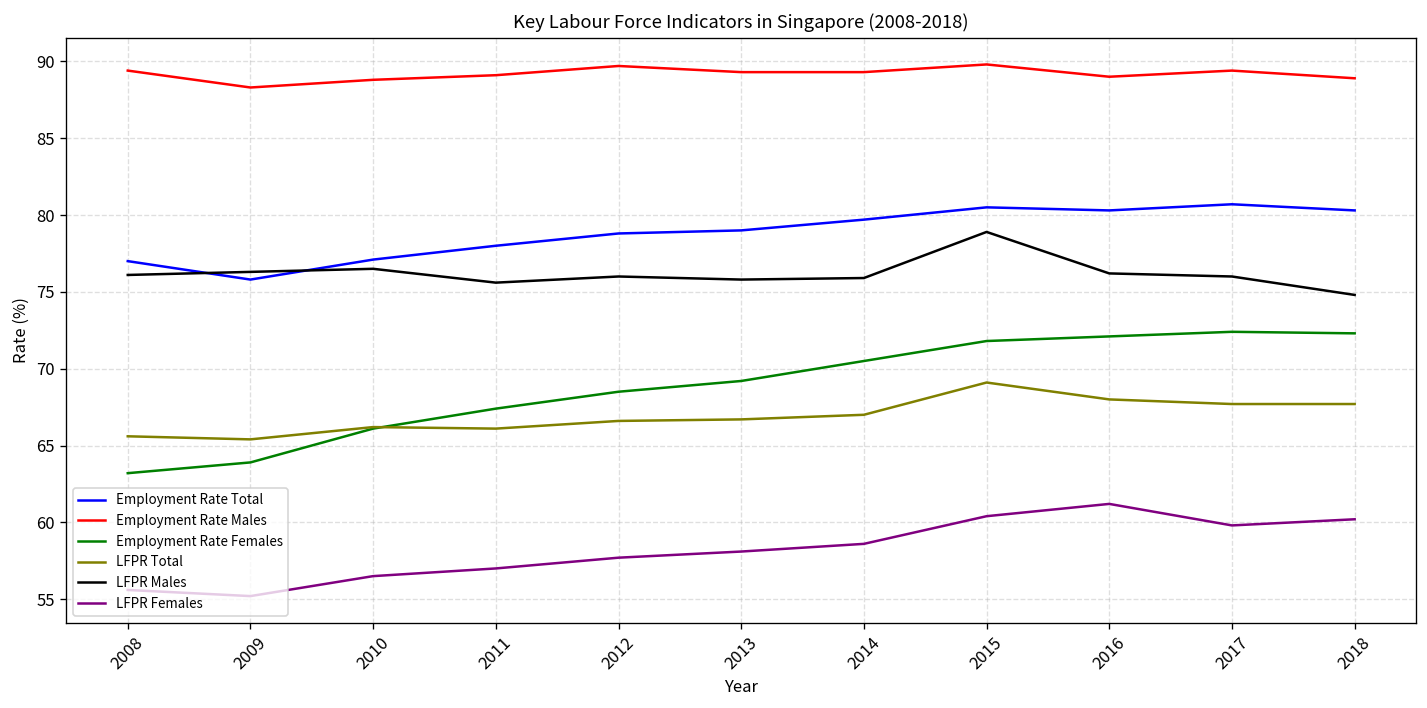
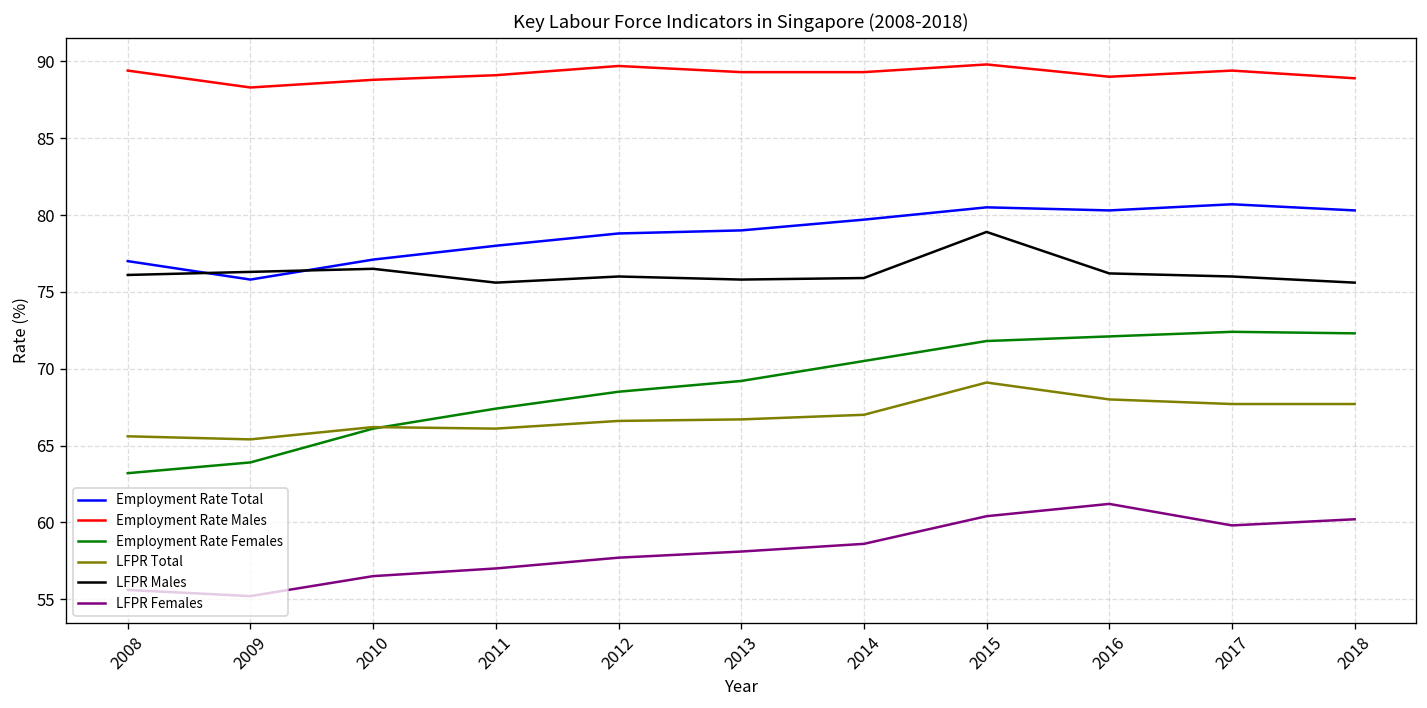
  {
    "Employment Rate Total": {
      "2008": 77.0,
      "2009": 75.8,
      "2010": 77.1,
      "2011": 78.0,
      "2012": 78.8,
      "2013": 79.0,
      "2014": 79.7,
      "2015": 80.5,
      "2016": 80.3,
      "2017": 80.7,
      "2018": 80.3
    },
    "Employment Rate Males": {
      "2008": 89.4,
      "2009": 88.3,
      "2010": 88.8,
      "2011": 89.1,
      "2012": 89.7,
      "2013": 89.3,
      "2014": 89.3,
      "2015": 89.8,
      "2016": 89.0,
      "2017": 89.4,
      "2018": 88.9
    },
    "Employment Rate Females": {
      "2008": 63.2,
      "2009": 63.9,
      "2011": 67.4,
      "2012": 68.5,
      "2013": 69.2,
      "2014": 70.5,
      "2015": 71.8,
      "2016": 72.1,
      "2017": 72.4,
      "2018": 72.3
    },
    "LFPR Total": {
      "2008": 65.6,
      "2009": 65.4,
      "2011": 66.1,
      "2012": 66.6,
      "2013": 66.7,
      "2014": 67.0,
      "2015": 69.1,
      "2016": 68.0,
      "2017": 67.7,
      "2018": 67.7
    },
    "LFPR Males": {
      "2008": 76.1,
      "2009": 76.3,
      "2010": 76.5,
      "2011": 75.6,
      "2012": 76.0,
      "2013": 75.8,
      "2014": 75.9,
      "2015": 78.9,
      "2016": 76.2,
      "2017": 76.0,
-     "2018": 74.8
+     "2018": 75.6
    },
    "LFPR Females": {
      "2010": 56.5,
      "2011": 57.0,
      "2012": 57.7,
      "2013": 58.1,
      "2014": 58.6,
      "2015": 60.4,
      "2016": 61.2,
      "2017": 59.8,
      "2018": 60.2
    }
  }
